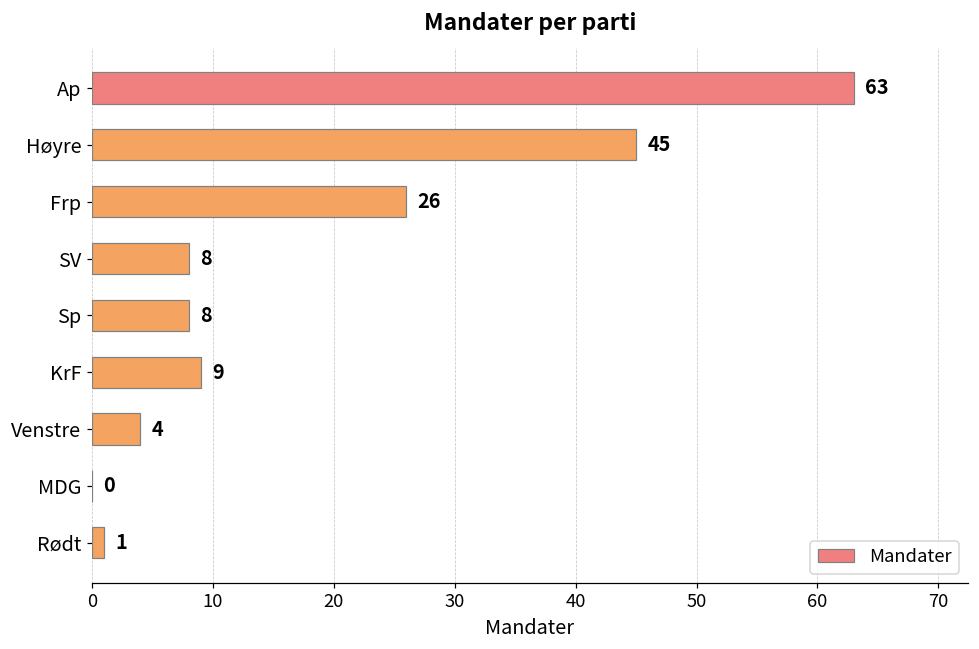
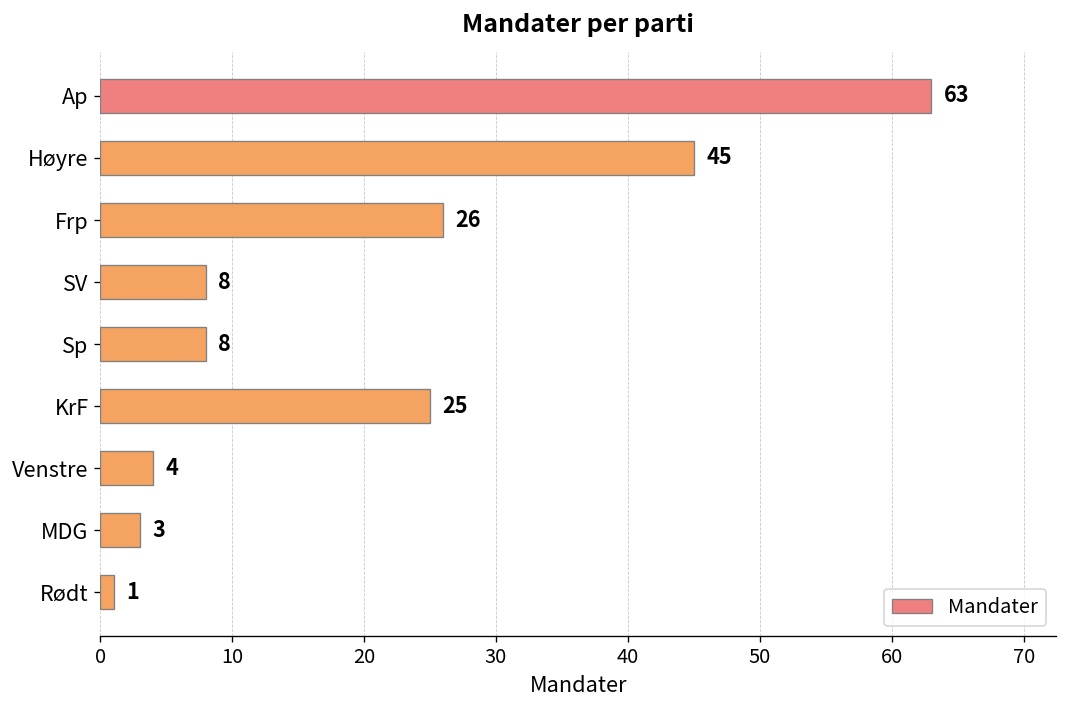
  {
    "Ap": 63,
    "Høyre": 45,
    "Frp": 26,
    "SV": 8,
    "Sp": 8,
-   "KrF": 9,
+   "KrF": 25,
    "Venstre": 4,
-   "MDG": 0,
+   "MDG": 3,
    "Rødt": 1
  }
